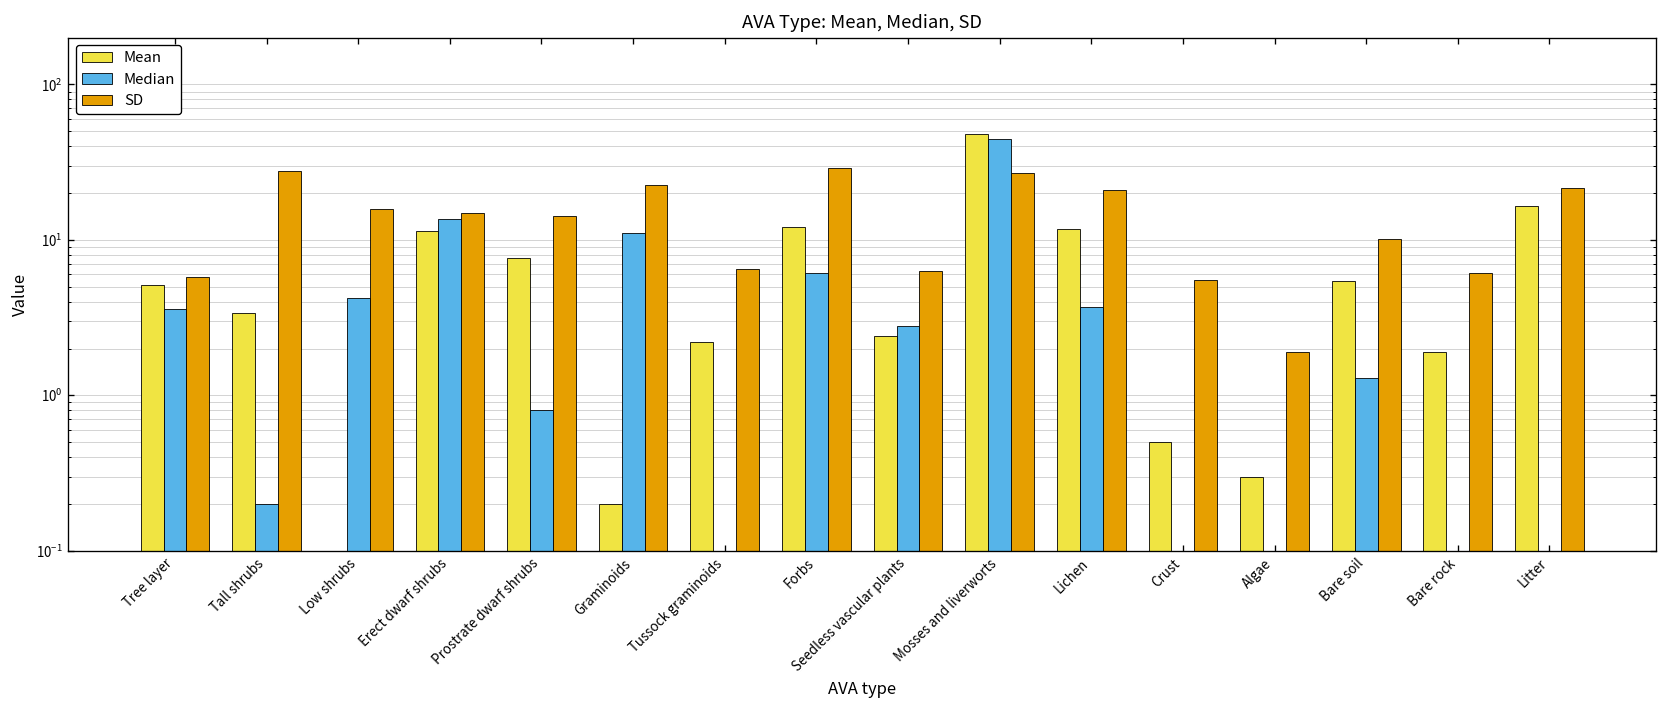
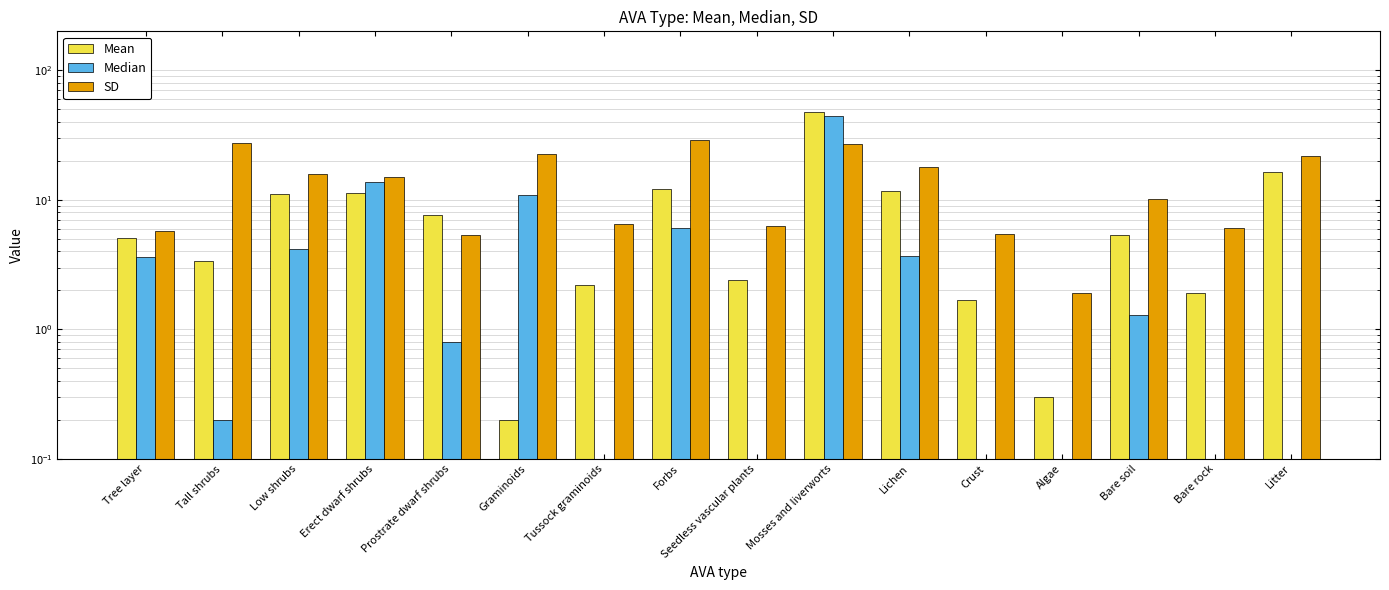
  {
    "Mean": {
      "Tree layer": 5.1,
      "Tall shrubs": 3.4,
-     "Low shrubs": 0.1,
+     "Low shrubs": 11,
      "Erect dwarf shrubs": 11,
      "Prostrate dwarf shrubs": 8,
      "Graminoids": 0.2,
      "Tussock graminoids": 2.2,
      "Forbs": 12,
      "Seedless vascular plants": 2.4,
      "Mosses and liverworts": 48,
      "Lichen": 12,
-     "Crust": 0.5,
+     "Crust": 1.7,
      "Algae": 0.3,
      "Bare soil": 5.4,
      "Bare rock": 1.9,
      "Litter": 16
    },
    "Median": {
      "Tree layer": 3.6,
      "Tall shrubs": 0.2,
      "Low shrubs": 4.2,
      "Erect dwarf shrubs": 14,
      "Prostrate dwarf shrubs": 0.8,
      "Graminoids": 11,
      "Forbs": 6,
-     "Seedless vascular plants": 2.8,
+     "Seedless vascular plants": 0.1,
      "Mosses and liverworts": 45,
      "Lichen": 3.7,
      "Bare soil": 1.3
    },
    "SD": {
      "Tree layer": 6,
      "Tall shrubs": 28,
      "Low shrubs": 16,
      "Erect dwarf shrubs": 15,
-     "Prostrate dwarf shrubs": 14,
+     "Prostrate dwarf shrubs": 5.4,
      "Graminoids": 23,
      "Tussock graminoids": 7,
      "Forbs": 29,
      "Seedless vascular plants": 6,
      "Mosses and liverworts": 27,
-     "Lichen": 21,
+     "Lichen": 18,
      "Crust": 5.5,
      "Algae": 1.9,
      "Bare soil": 10,
      "Bare rock": 6,
      "Litter": 22
    }
  }
